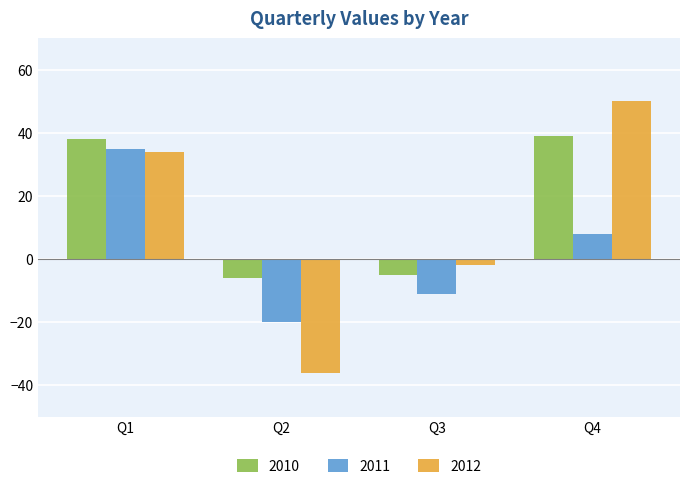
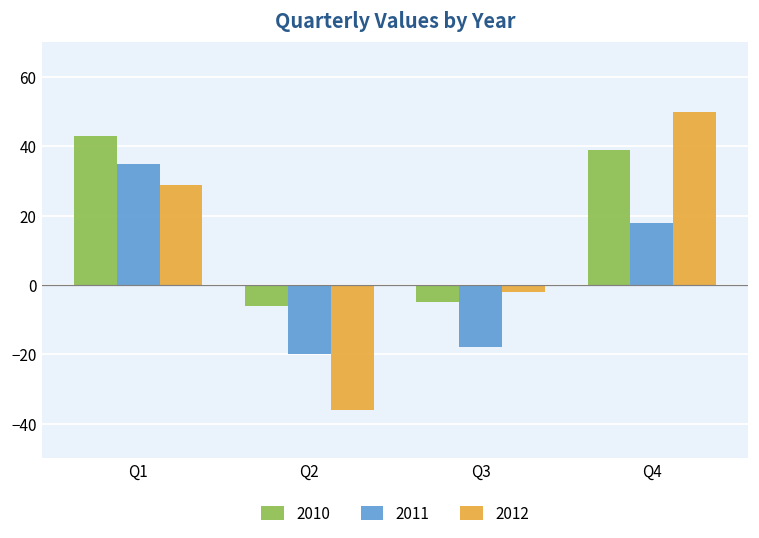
  {
    "2010": {
-     "Q1": 38,
+     "Q1": 43,
      "Q2": -6,
      "Q3": -5,
      "Q4": 39
    },
    "2011": {
      "Q1": 35,
      "Q2": -20,
-     "Q3": -11,
-     "Q4": 8
+     "Q3": -18,
+     "Q4": 18
    },
    "2012": {
-     "Q1": 34,
+     "Q1": 29,
      "Q2": -36,
      "Q3": -2,
      "Q4": 50
    }
  }
